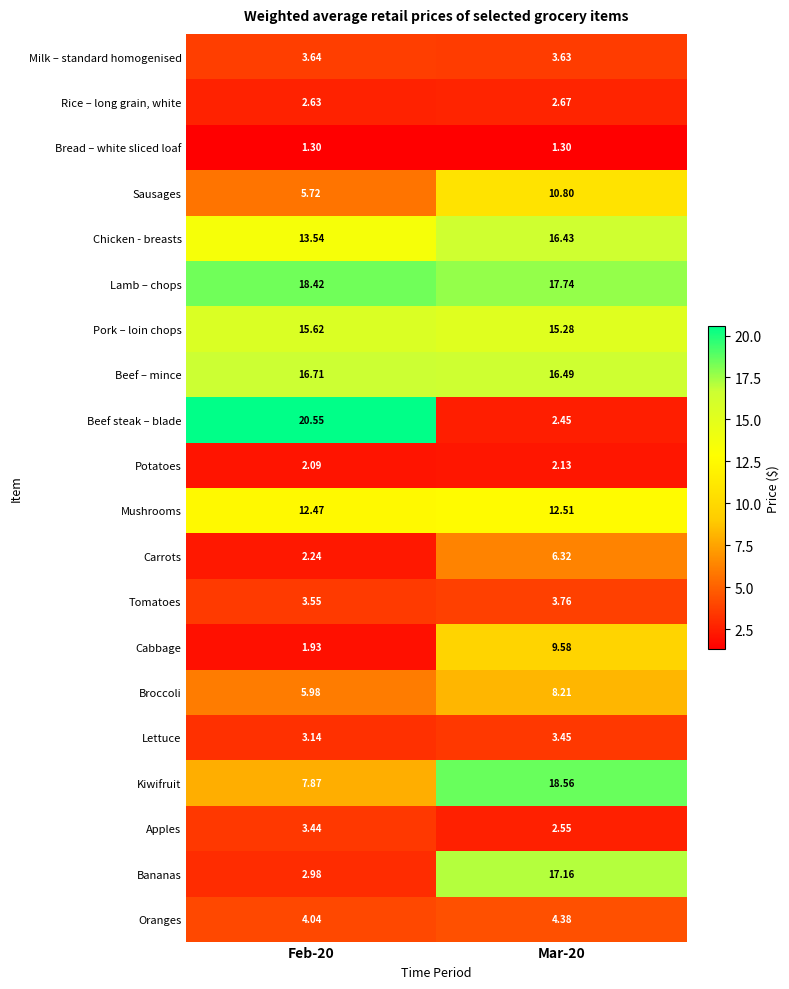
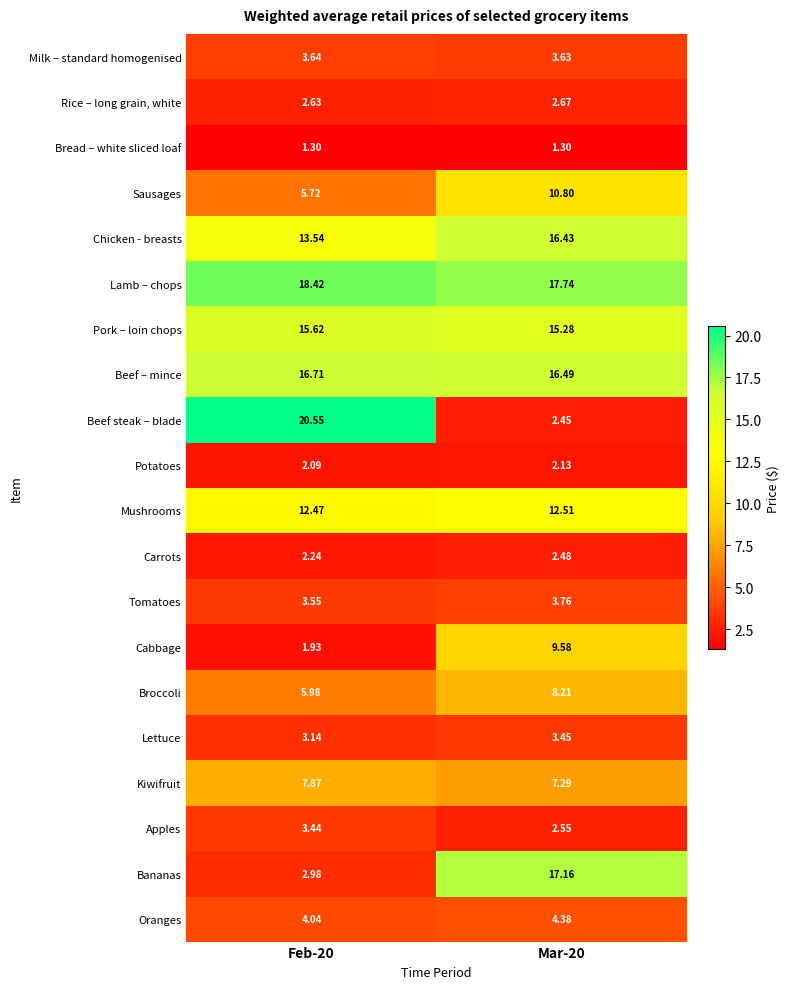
  {
    "Milk – standard homogenised": {
      "Feb-20": 3.64,
      "Mar-20": 3.63
    },
    "Rice – long grain, white": {
      "Feb-20": 2.63,
      "Mar-20": 2.67
    },
    "Bread – white sliced loaf": {
      "Feb-20": 1.30,
      "Mar-20": 1.30
    },
    "Sausages": {
      "Feb-20": 5.72,
      "Mar-20": 10.80
    },
    "Chicken - breasts": {
      "Feb-20": 13.54,
      "Mar-20": 16.43
    },
    "Lamb – chops": {
      "Feb-20": 18.42,
      "Mar-20": 17.74
    },
    "Pork – loin chops": {
      "Feb-20": 15.62,
      "Mar-20": 15.28
    },
    "Beef – mince": {
      "Feb-20": 16.71,
      "Mar-20": 16.49
    },
    "Beef steak – blade": {
      "Feb-20": 20.55,
      "Mar-20": 2.45
    },
    "Potatoes": {
      "Feb-20": 2.09,
      "Mar-20": 2.13
    },
    "Mushrooms": {
      "Feb-20": 12.47,
      "Mar-20": 12.51
    },
    "Carrots": {
      "Feb-20": 2.24,
-     "Mar-20": 6.32
+     "Mar-20": 2.48
    },
    "Tomatoes": {
      "Feb-20": 3.55,
      "Mar-20": 3.76
    },
    "Cabbage": {
      "Feb-20": 1.93,
      "Mar-20": 9.58
    },
    "Broccoli": {
      "Feb-20": 5.98,
      "Mar-20": 8.21
    },
    "Lettuce": {
      "Feb-20": 3.14,
      "Mar-20": 3.45
    },
    "Kiwifruit": {
      "Feb-20": 7.87,
-     "Mar-20": 18.56
+     "Mar-20": 7.29
    },
    "Apples": {
      "Feb-20": 3.44,
      "Mar-20": 2.55
    },
    "Bananas": {
      "Feb-20": 2.98,
      "Mar-20": 17.16
    },
    "Oranges": {
      "Feb-20": 4.04,
      "Mar-20": 4.38
    }
  }
